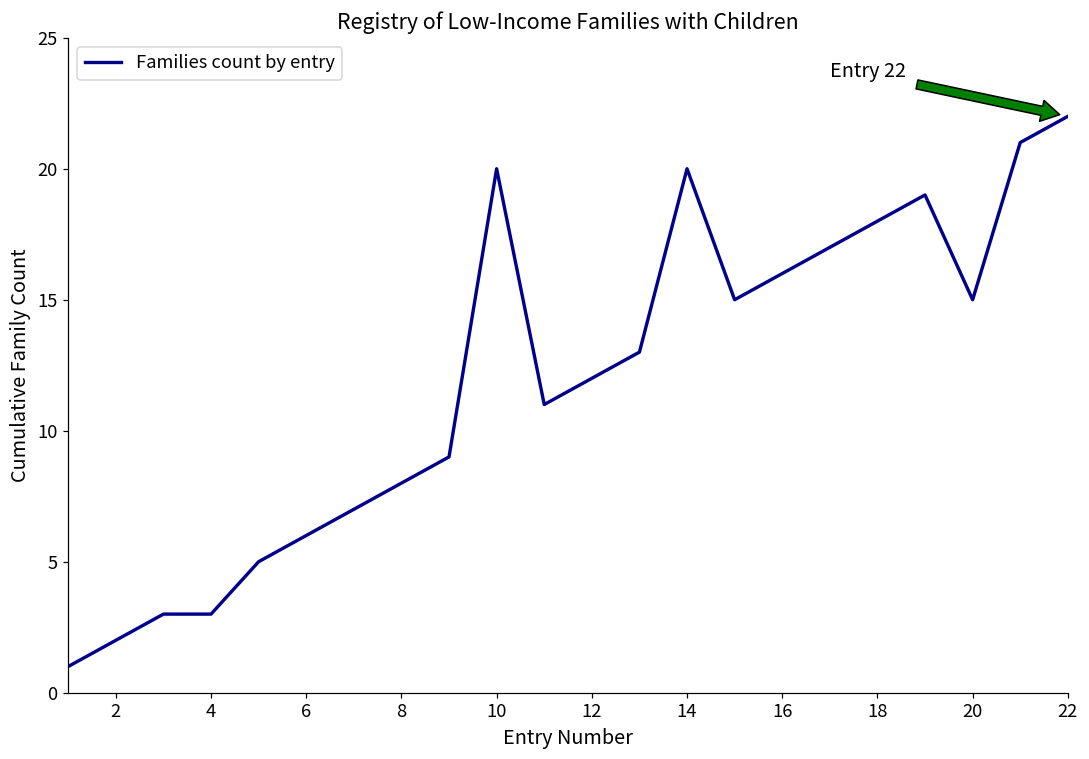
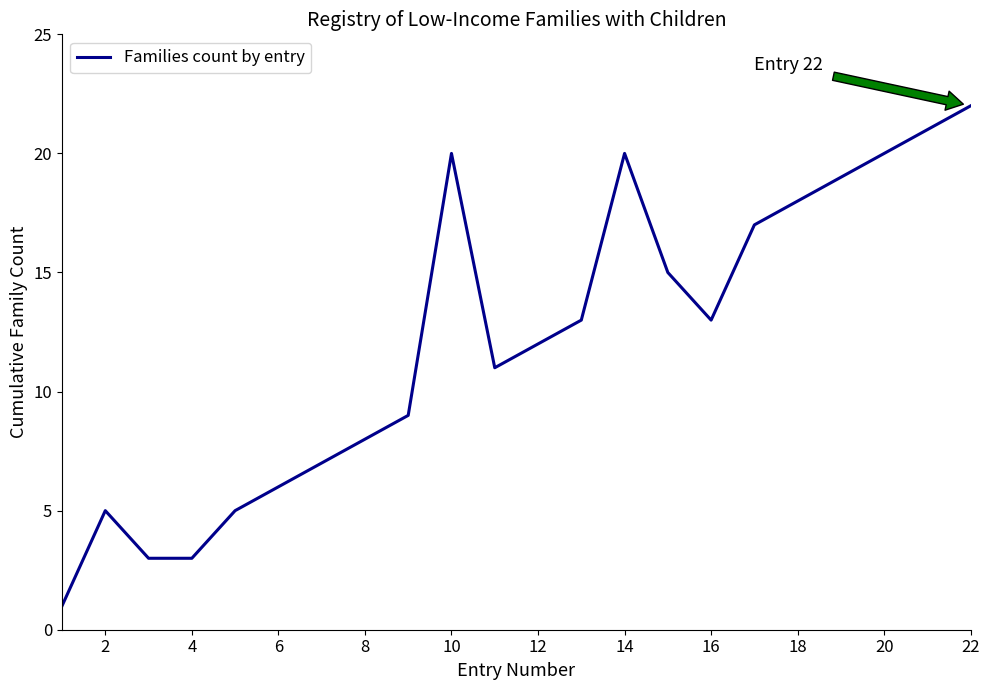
  {
-   "2": 2,
+   "2": 5,
    "4": 3,
    "6": 6,
    "8": 8,
    "10": 20,
    "12": 12,
    "14": 20,
-   "16": 16,
+   "16": 13,
    "18": 18,
-   "20": 15
+   "20": 20
  }
